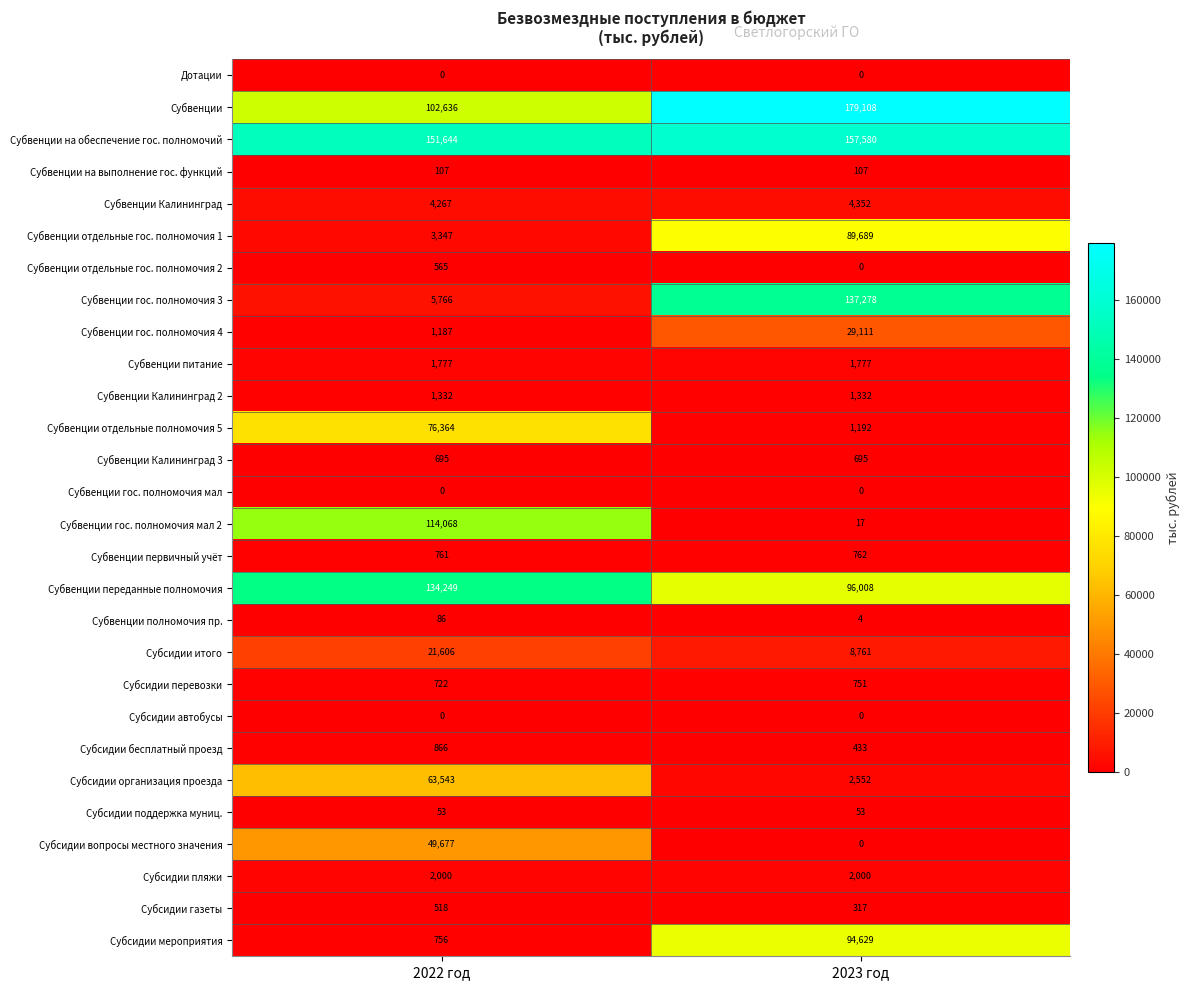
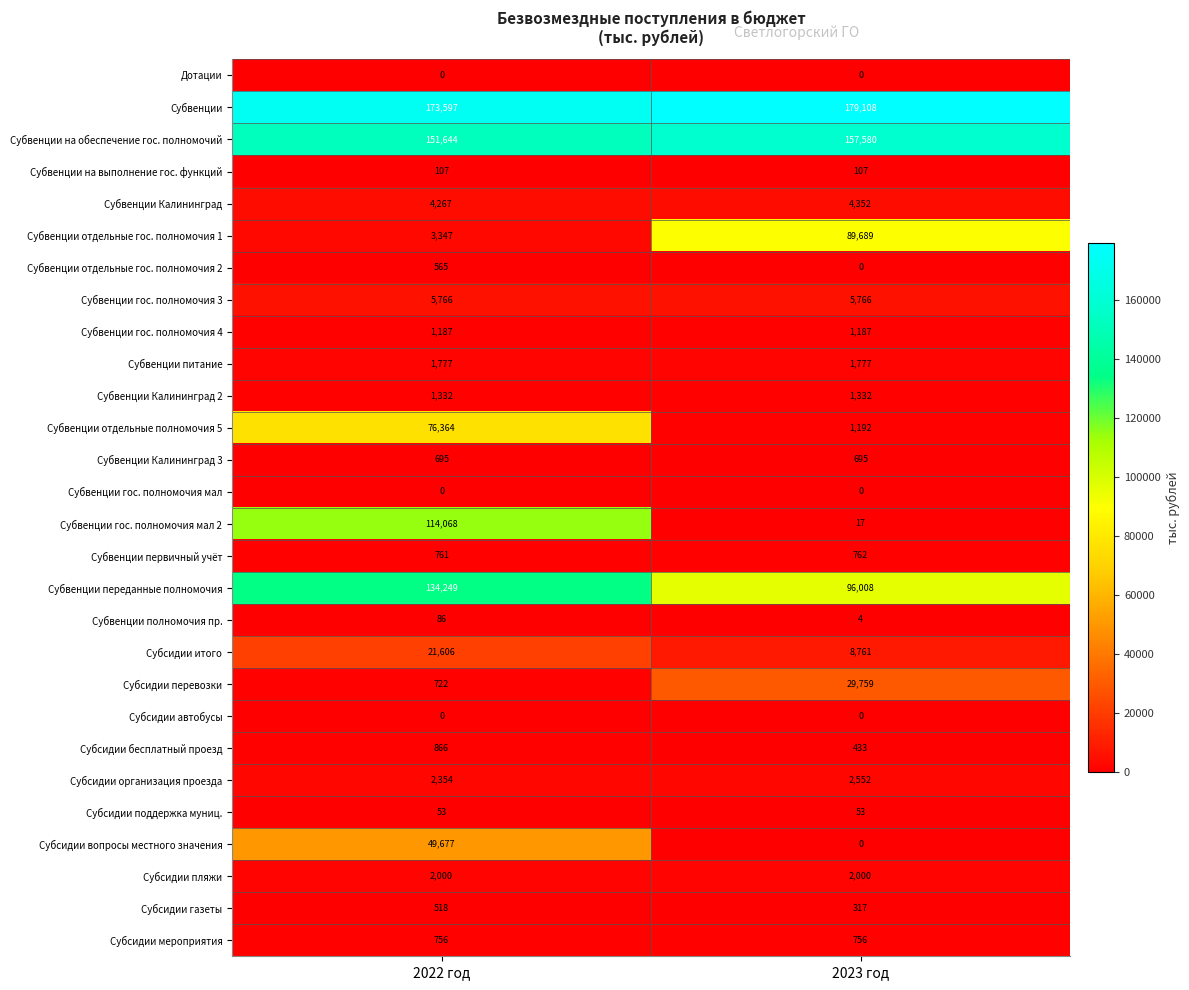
  {
    "Дотации": {
      "2022 год": "0",
      "2023 год": "0"
    },
    "Субвенции": {
-     "2022 год": "102,636",
+     "2022 год": "173,597",
      "2023 год": "179,108"
    },
    "Субвенции на обеспечение гос. полномочий": {
      "2022 год": "151,644",
      "2023 год": "157,580"
    },
    "Субвенции на выполнение гос. функций": {
      "2022 год": "107",
      "2023 год": "107"
    },
    "Субвенции Калининград": {
      "2022 год": "4,267",
      "2023 год": "4,352"
    },
    "Субвенции отдельные гос. полномочия 1": {
      "2022 год": "3,347",
      "2023 год": "89,689"
    },
    "Субвенции отдельные гос. полномочия 2": {
      "2022 год": "565",
      "2023 год": "0"
    },
    "Субвенции гос. полномочия 3": {
      "2022 год": "5,766",
-     "2023 год": "137,278"
+     "2023 год": "5,766"
    },
    "Субвенции гос. полномочия 4": {
      "2022 год": "1,187",
-     "2023 год": "29,111"
+     "2023 год": "1,187"
    },
    "Субвенции питание": {
      "2022 год": "1,777",
      "2023 год": "1,777"
    },
    "Субвенции Калининград 2": {
      "2022 год": "1,332",
      "2023 год": "1,332"
    },
    "Субвенции отдельные полномочия 5": {
      "2022 год": "76,364",
      "2023 год": "1,192"
    },
    "Субвенции Калининград 3": {
      "2022 год": "695",
      "2023 год": "695"
    },
    "Субвенции гос. полномочия мал": {
      "2022 год": "0",
      "2023 год": "0"
    },
    "Субвенции гос. полномочия мал 2": {
      "2022 год": "114,068",
      "2023 год": "17"
    },
    "Субвенции первичный учёт": {
      "2022 год": "761",
      "2023 год": "762"
    },
    "Субвенции переданные полномочия": {
      "2022 год": "134,249",
      "2023 год": "96,008"
    },
    "Субвенции полномочия пр.": {
      "2022 год": "86",
      "2023 год": "4"
    },
    "Субсидии итого": {
      "2022 год": "21,606",
      "2023 год": "8,761"
    },
    "Субсидии перевозки": {
      "2022 год": "722",
-     "2023 год": "751"
+     "2023 год": "29,759"
    },
    "Субсидии автобусы": {
      "2022 год": "0",
      "2023 год": "0"
    },
    "Субсидии бесплатный проезд": {
      "2022 год": "866",
      "2023 год": "433"
    },
    "Субсидии организация проезда": {
-     "2022 год": "63,543",
+     "2022 год": "2,354",
      "2023 год": "2,552"
    },
    "Субсидии поддержка муниц.": {
      "2022 год": "53",
      "2023 год": "53"
    },
    "Субсидии вопросы местного значения": {
      "2022 год": "49,677",
      "2023 год": "0"
    },
    "Субсидии пляжи": {
      "2022 год": "2,000",
      "2023 год": "2,000"
    },
    "Субсидии газеты": {
      "2022 год": "518",
      "2023 год": "317"
    },
    "Субсидии мероприятия": {
      "2022 год": "756",
-     "2023 год": "94,629"
+     "2023 год": "756"
    }
  }
